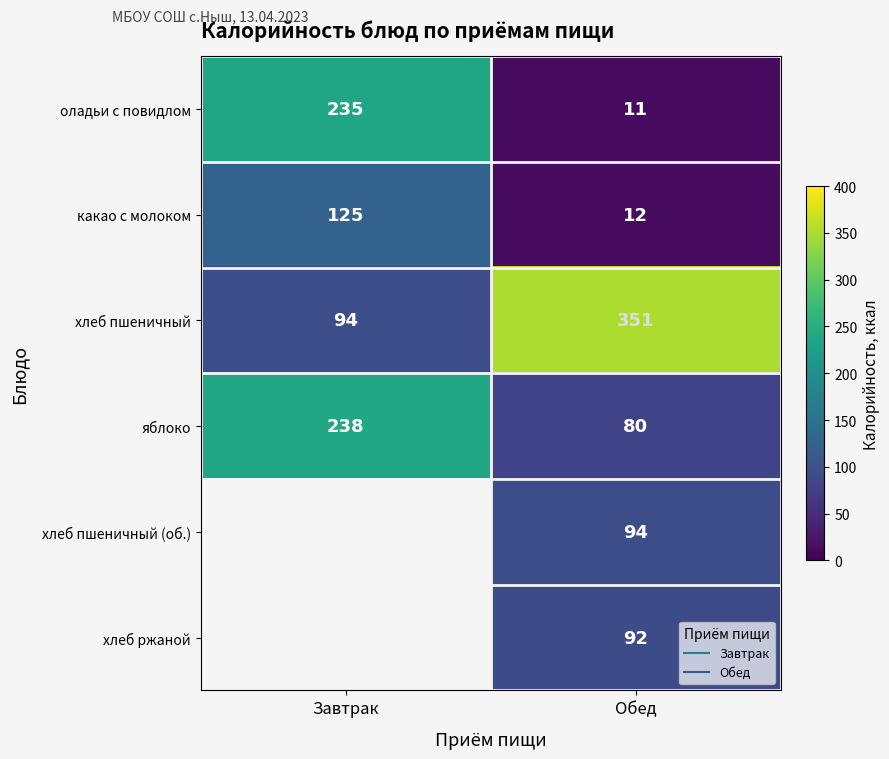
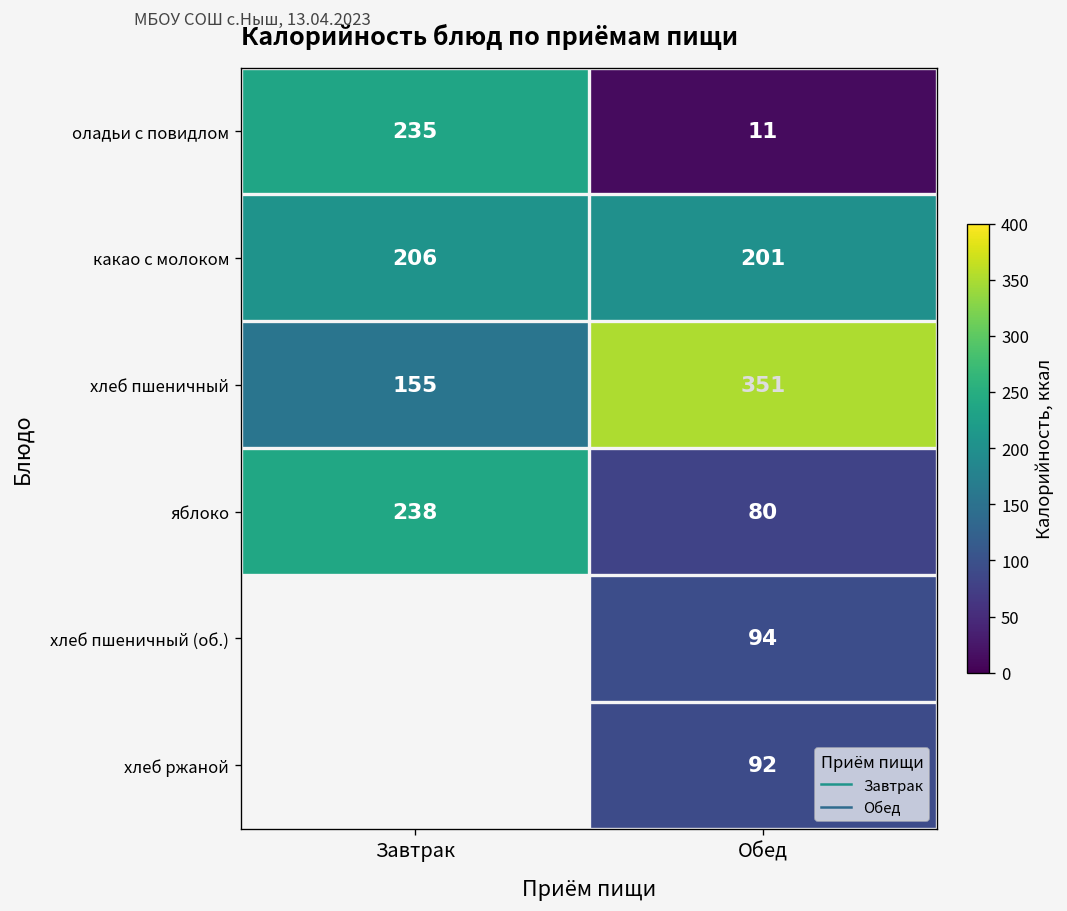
  {
    "оладьи с повидлом": {
      "Завтрак": 235,
      "Обед": 11
    },
    "какао с молоком": {
-     "Завтрак": 125,
-     "Обед": 12
+     "Завтрак": 206,
+     "Обед": 201
    },
    "хлеб пшеничный": {
-     "Завтрак": 94,
+     "Завтрак": 155,
      "Обед": 351
    },
    "яблоко": {
      "Завтрак": 238,
      "Обед": 80
    },
    "хлеб пшеничный (об.)": {
      "Обед": 94
    },
    "хлеб ржаной": {
      "Обед": 92
    }
  }
